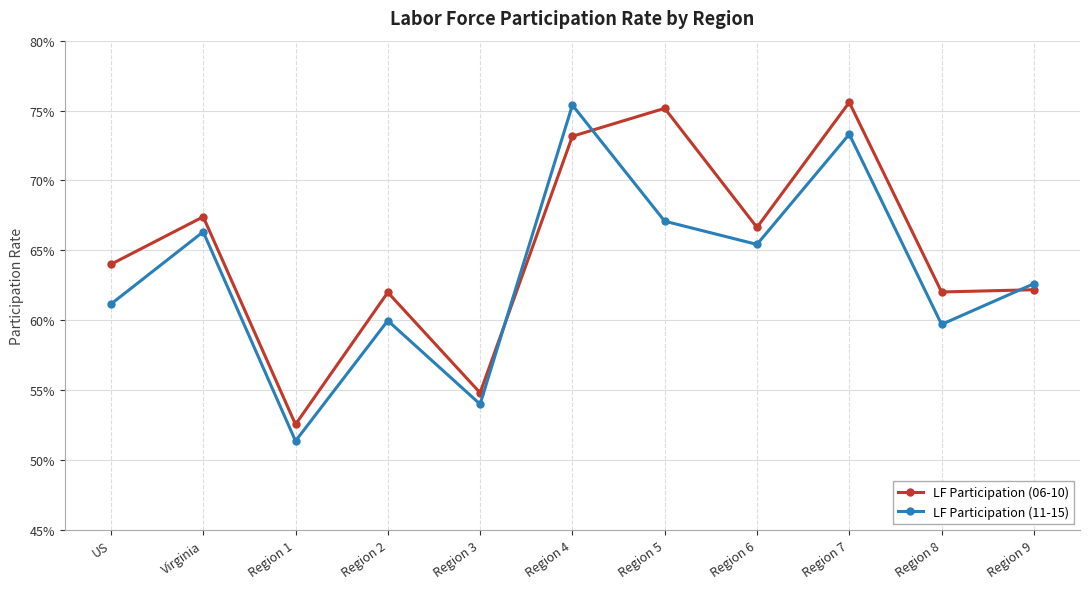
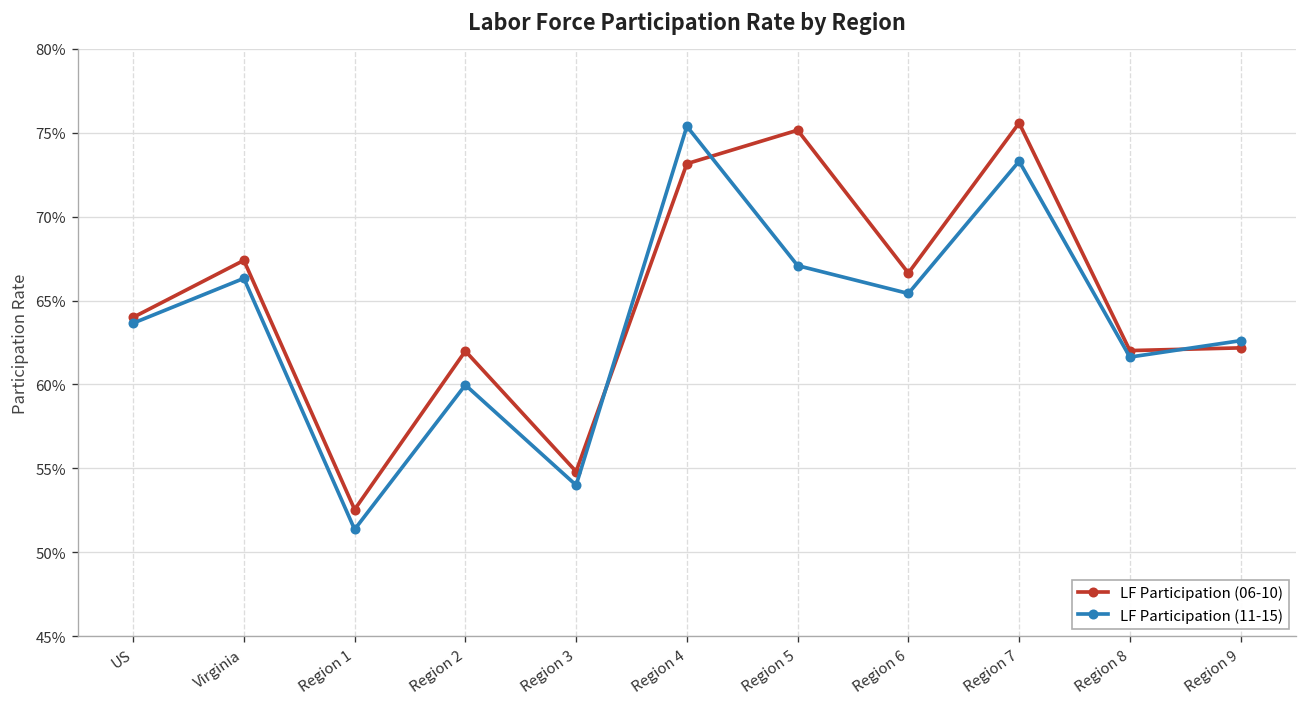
  {
    "LF Participation (06-10)": {
      "US": "64.0%",
      "Virginia": "67.4%",
      "Region 1": "52.5%",
      "Region 2": "62.0%",
      "Region 3": "54.8%",
      "Region 4": "73.2%",
      "Region 5": "75.2%",
      "Region 6": "66.6%",
      "Region 7": "75.6%",
      "Region 8": "62.0%",
      "Region 9": "62.2%"
    },
    "LF Participation (11-15)": {
-     "US": "61.2%",
+     "US": "63.7%",
      "Virginia": "66.3%",
      "Region 1": "51.4%",
      "Region 2": "60.0%",
      "Region 3": "54.0%",
      "Region 4": "75.4%",
      "Region 5": "67.1%",
      "Region 6": "65.4%",
      "Region 7": "73.3%",
-     "Region 8": "59.7%",
+     "Region 8": "61.6%",
      "Region 9": "62.6%"
    }
  }
